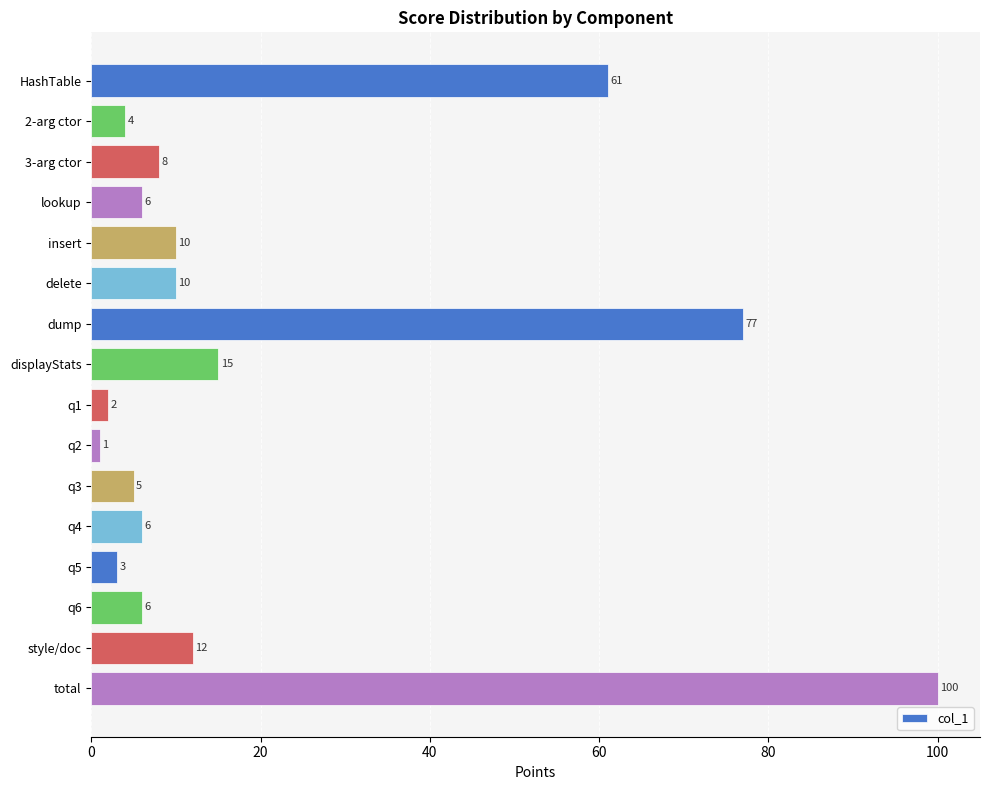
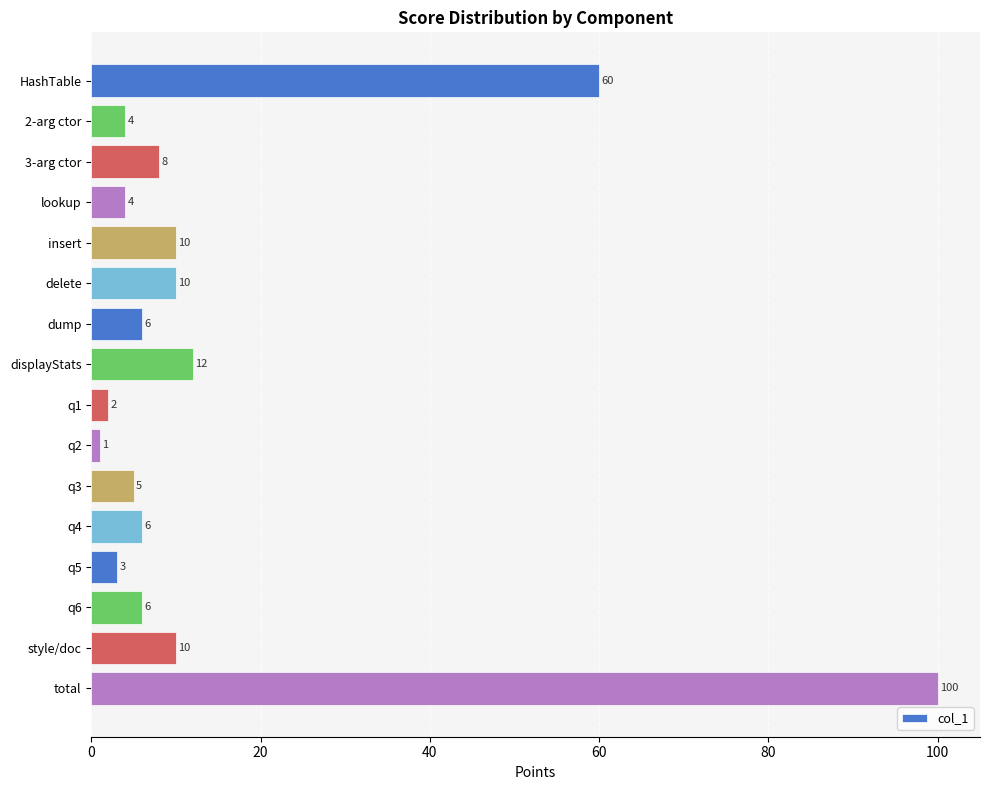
  {
-   "HashTable": 61,
+   "HashTable": 60,
    "2-arg ctor": 4,
    "3-arg ctor": 8,
-   "lookup": 6,
+   "lookup": 4,
    "insert": 10,
    "delete": 10,
-   "dump": 77,
-   "displayStats": 15,
+   "dump": 6,
+   "displayStats": 12,
    "q1": 2,
    "q2": 1,
    "q3": 5,
    "q4": 6,
    "q5": 3,
    "q6": 6,
-   "style/doc": 12,
+   "style/doc": 10,
    "total": 100
  }
